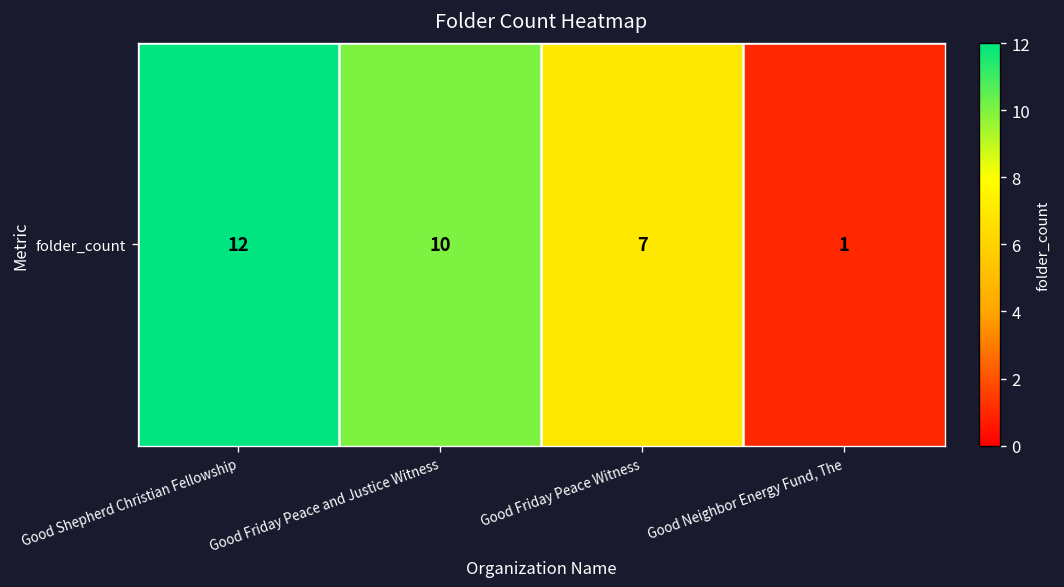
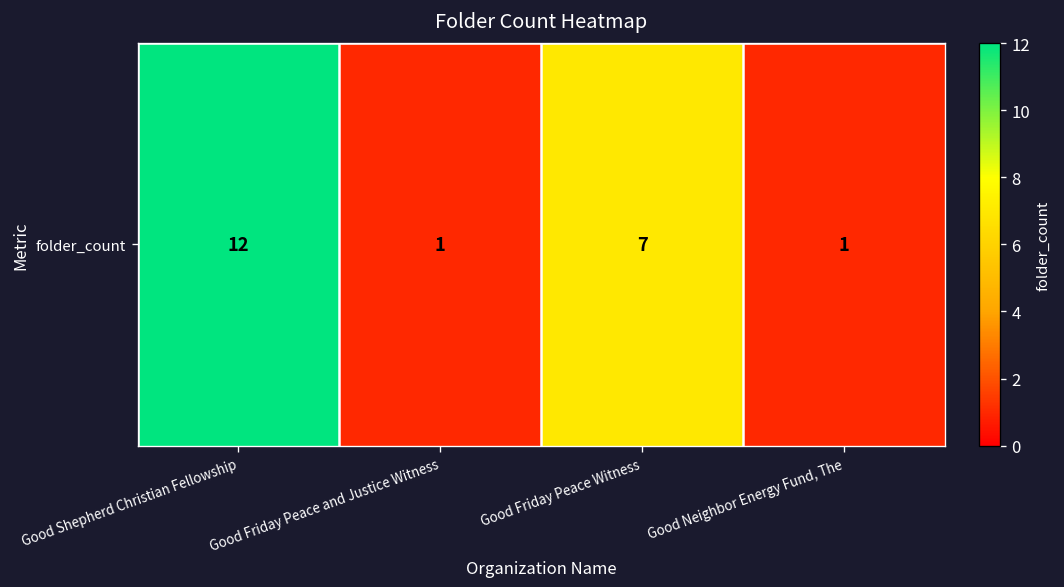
  {
    "folder_count": {
      "Good Shepherd Christian Fellowship": 12,
-     "Good Friday Peace and Justice Witness": 10,
+     "Good Friday Peace and Justice Witness": 1,
      "Good Friday Peace Witness": 7,
      "Good Neighbor Energy Fund, The": 1
    }
  }
